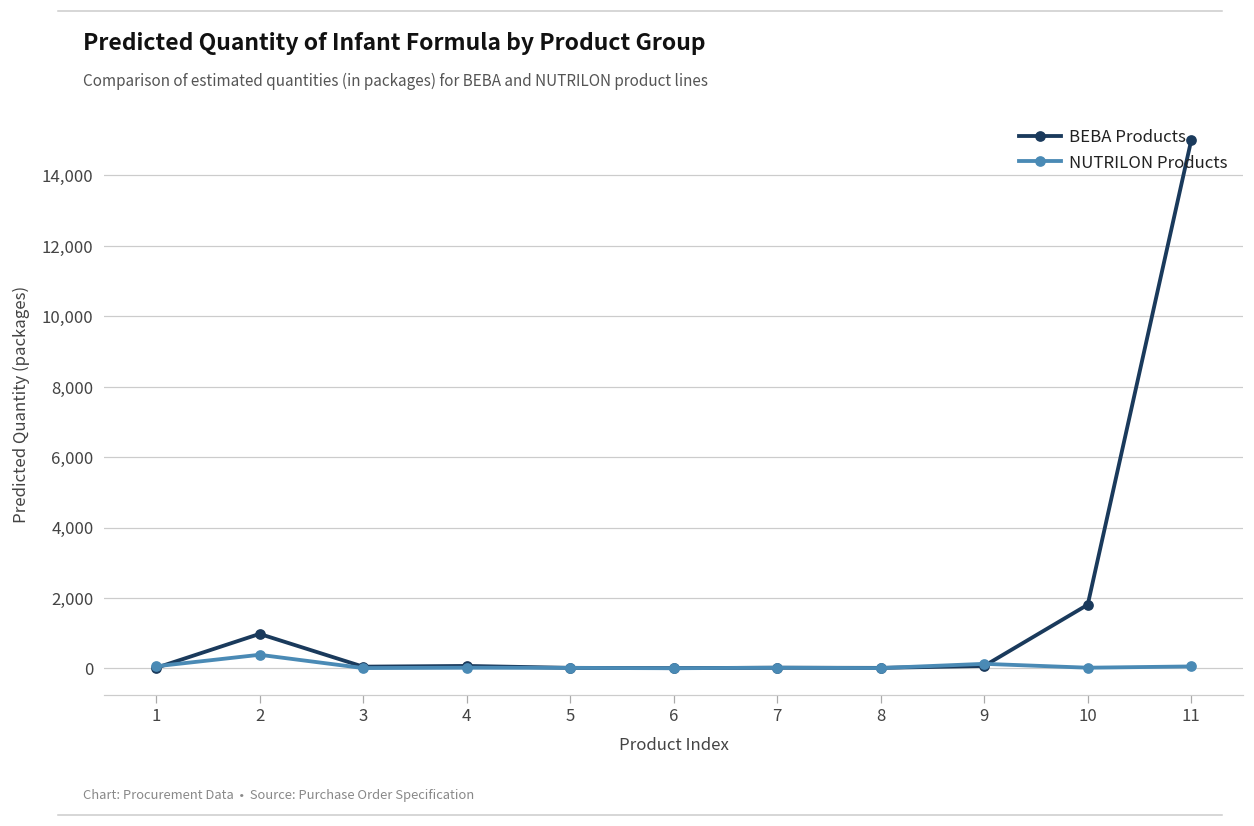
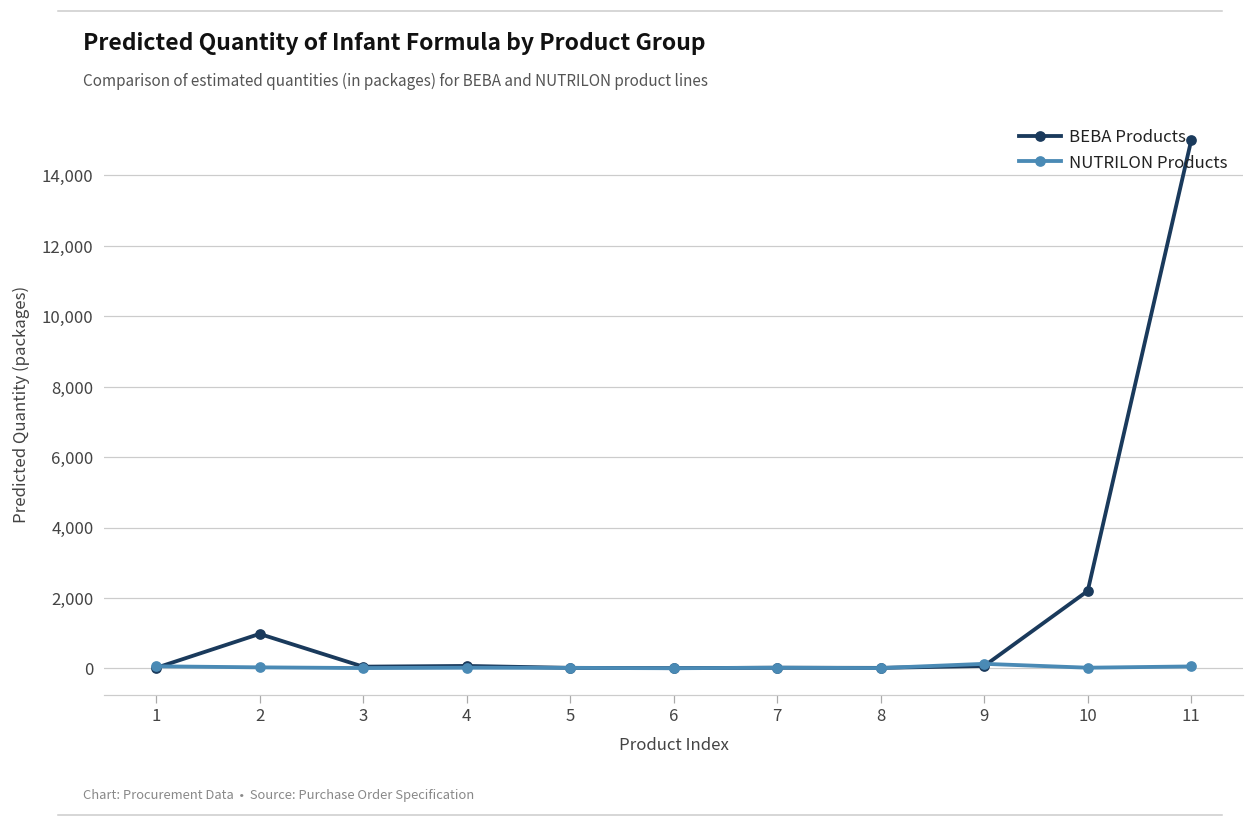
  {
    "BEBA Products": {
      "2": "1,000",
-     "10": "1,800",
+     "10": "2,200",
      "11": "15,000"
    },
    "NUTRILON Products": {
-     "2": "400",
+     "2": "0",
      "10": "0",
      "11": "100"
    }
  }
